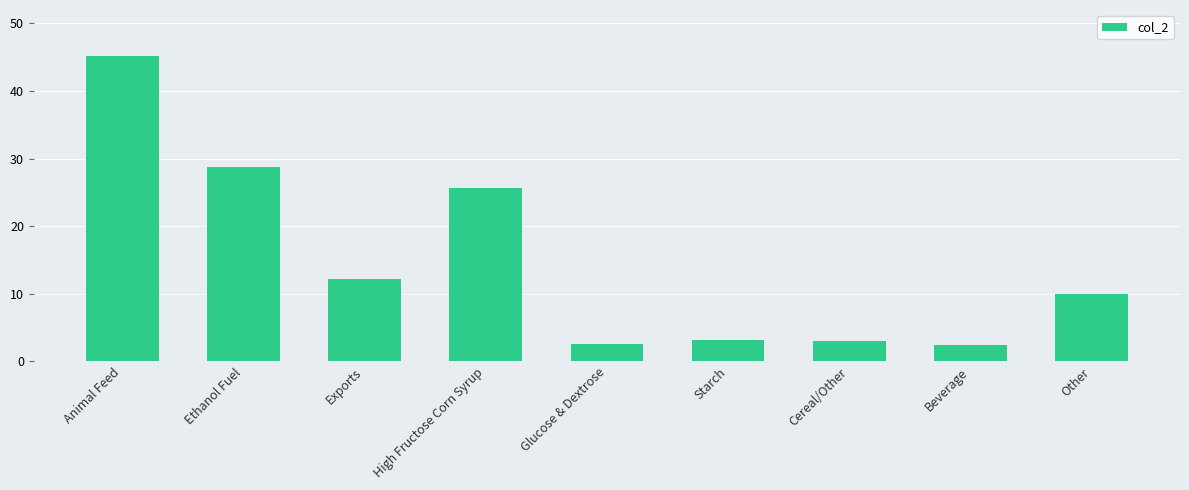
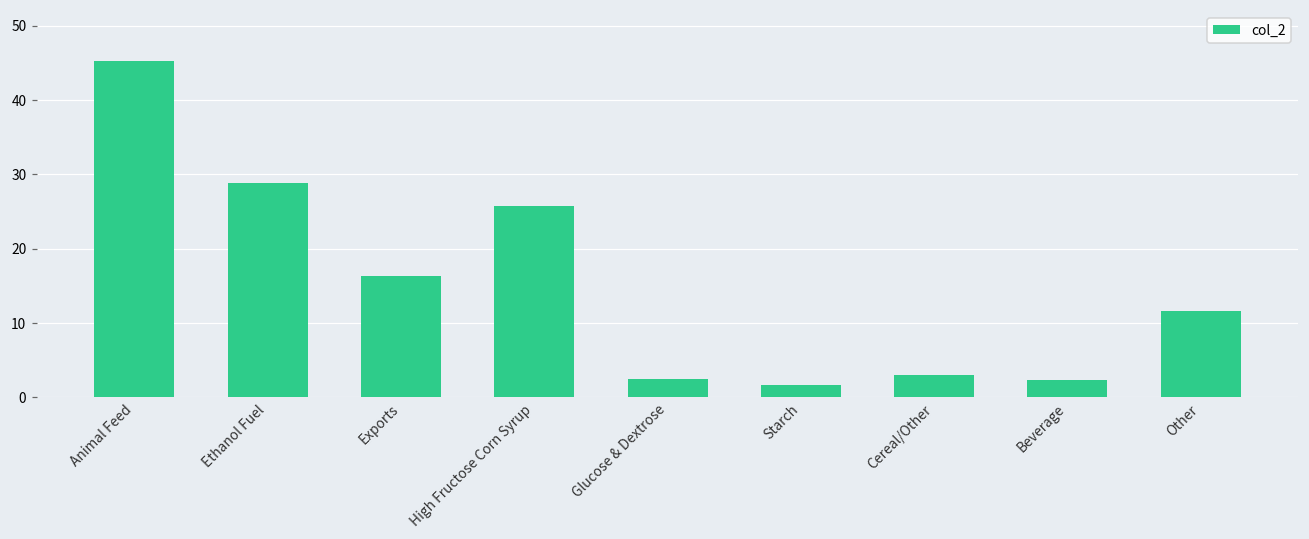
  {
    "Animal Feed": 45,
    "Ethanol Fuel": 29,
-   "Exports": 12,
+   "Exports": 16,
    "High Fructose Corn Syrup": 26,
    "Glucose & Dextrose": 3,
-   "Starch": 3,
+   "Starch": 2,
    "Cereal/Other": 3,
    "Beverage": 2,
-   "Other": 10
+   "Other": 12
  }
